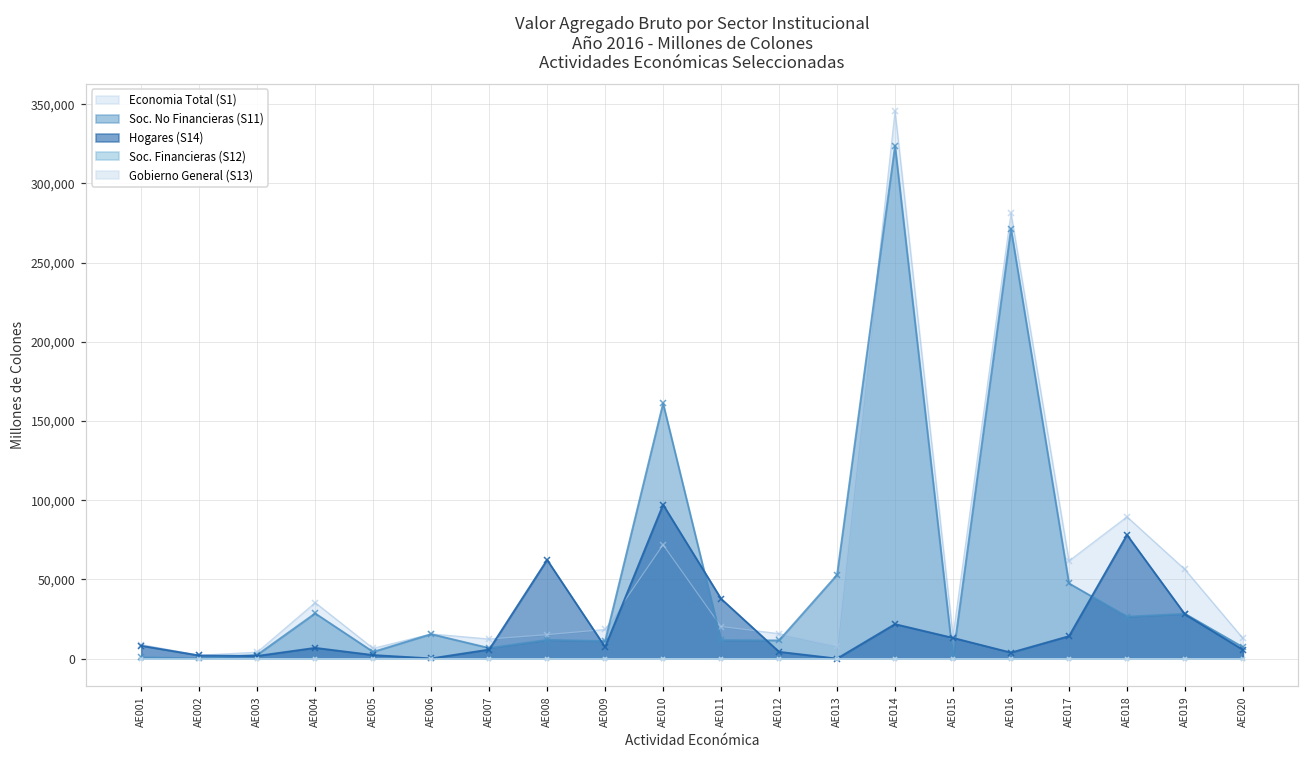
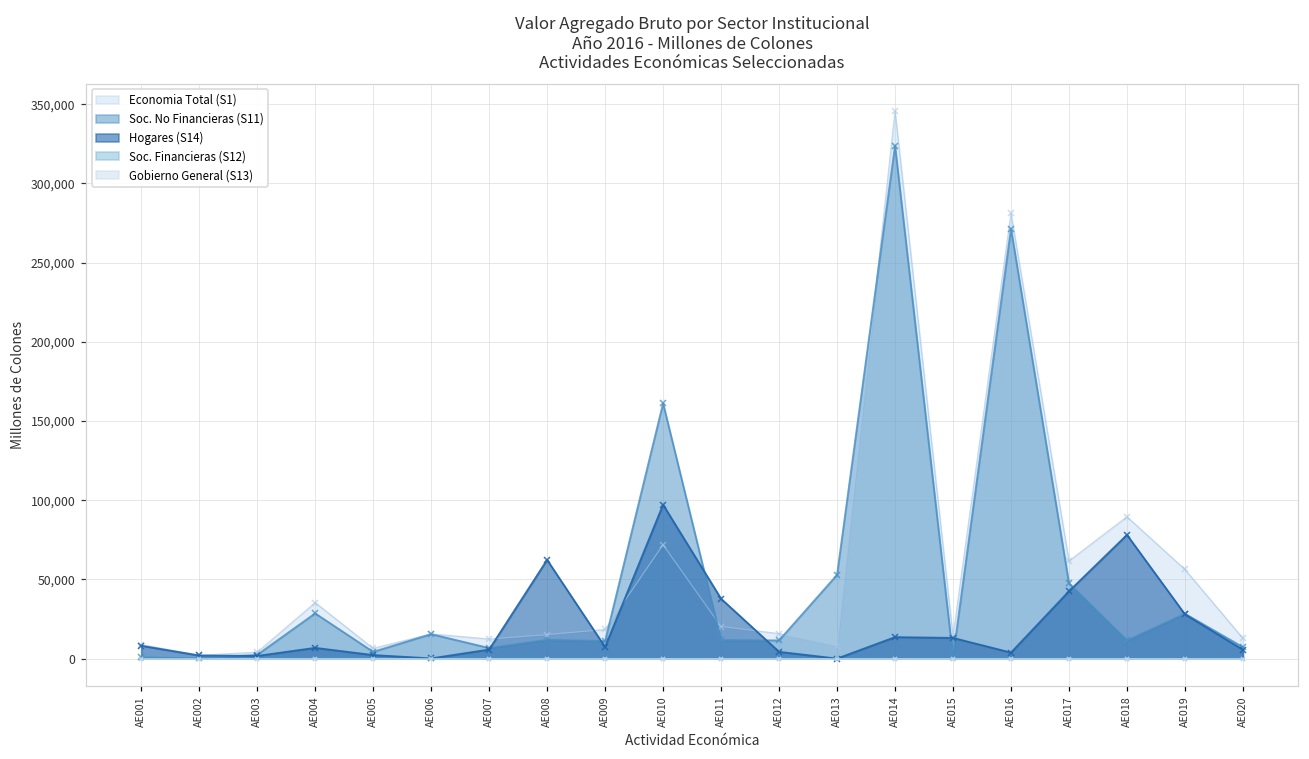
  {
    "Soc. No Financieras (S11)": {
      "AE004": "29,000",
      "AE005": "4,000",
      "AE008": "12,000",
      "AE009": "11,000",
      "AE010": "161,000",
      "AE011": "12,000",
      "AE012": "11,000",
      "AE013": "53,000",
      "AE014": "324,000",
      "AE016": "271,000",
      "AE017": "48,000",
-     "AE018": "26,000"
+     "AE018": "11,000"
    },
    "Hogares (S14)": {
      "AE004": "7,000",
      "AE005": "2,000",
      "AE008": "62,000",
      "AE009": "7,000",
      "AE010": "97,000",
      "AE011": "38,000",
      "AE012": "4,000",
-     "AE014": "22,000",
+     "AE014": "14,000",
      "AE016": "4,000",
-     "AE017": "14,000",
+     "AE017": "43,000",
      "AE018": "78,000"
    }
  }
